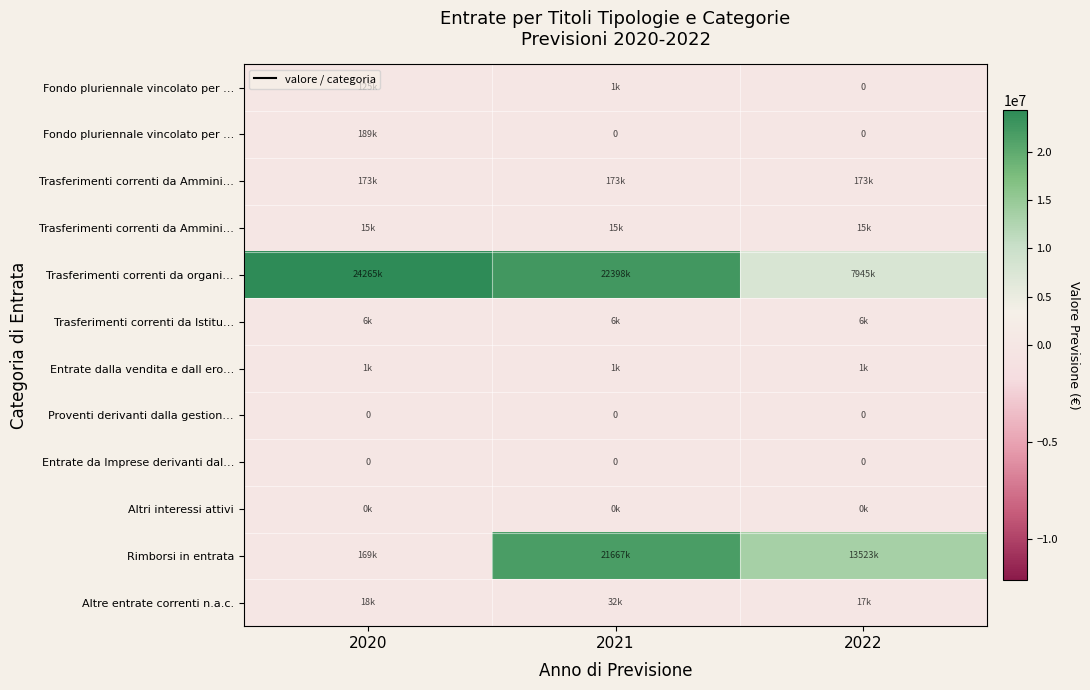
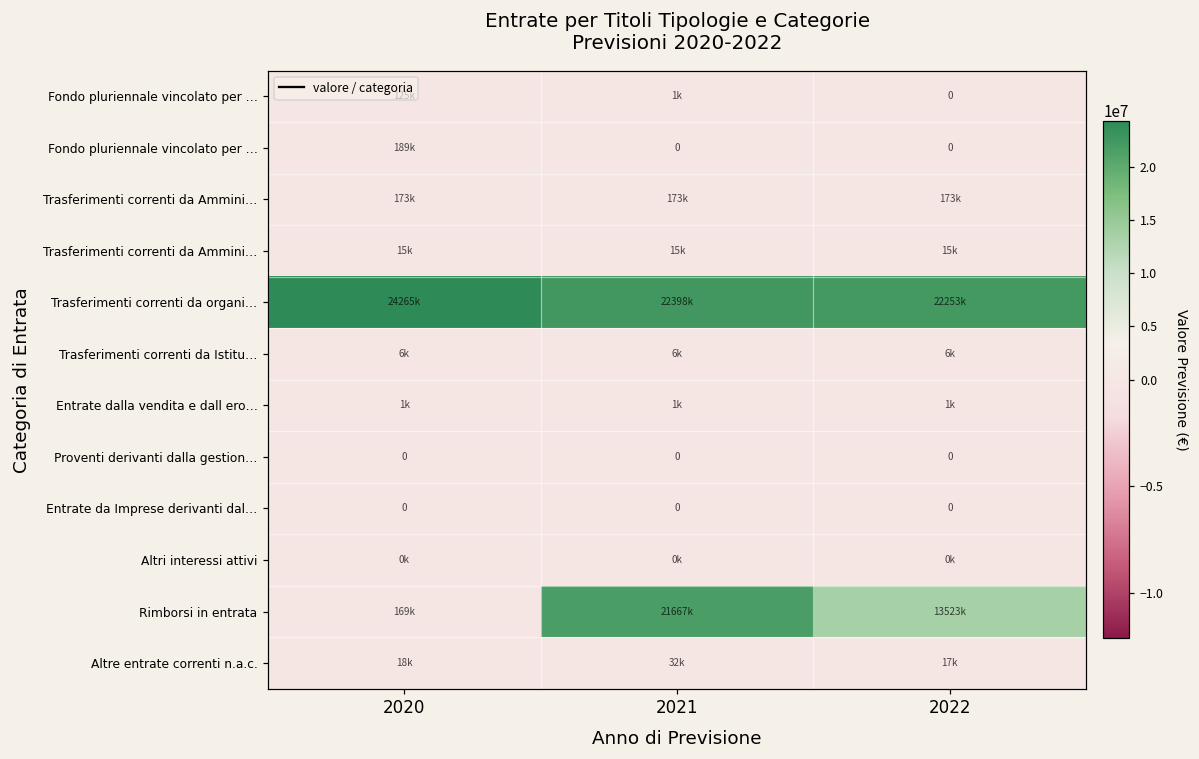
  {
    "Trasferimenti correnti da organi…": {
      "2020": "24265k",
      "2021": "22398k",
-     "2022": "7945k"
+     "2022": "22253k"
    },
    "Trasferimenti correnti da Istitu…": {
      "2020": "6k",
      "2021": "6k",
      "2022": "6k"
    },
    "Entrate dalla vendita e dall ero…": {
      "2020": "1k",
      "2021": "1k",
      "2022": "1k"
    },
    "Proventi derivanti dalla gestion…": {
      "2020": "0",
      "2021": "0",
      "2022": "0"
    },
    "Entrate da Imprese derivanti dal…": {
      "2020": "0",
      "2021": "0",
      "2022": "0"
    },
    "Altri interessi attivi": {
      "2020": "0k",
      "2021": "0k",
      "2022": "0k"
    },
    "Rimborsi in entrata": {
      "2020": "169k",
      "2021": "21667k",
      "2022": "13523k"
    },
    "Altre entrate correnti n.a.c.": {
      "2020": "18k",
      "2021": "32k",
      "2022": "17k"
    }
  }
